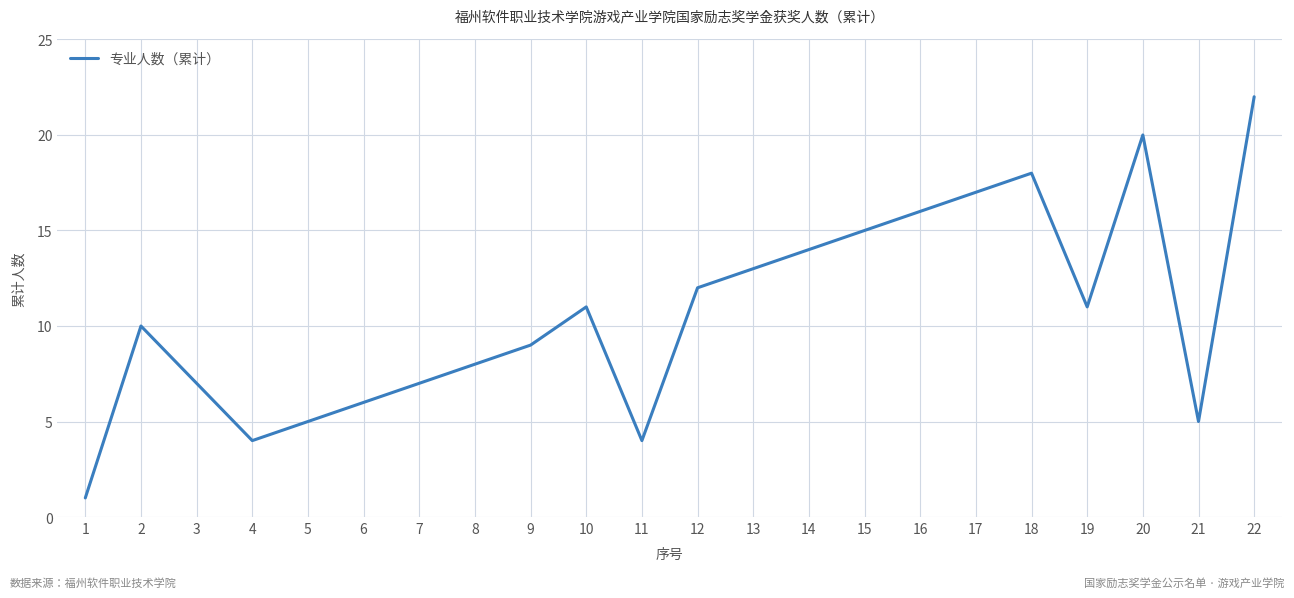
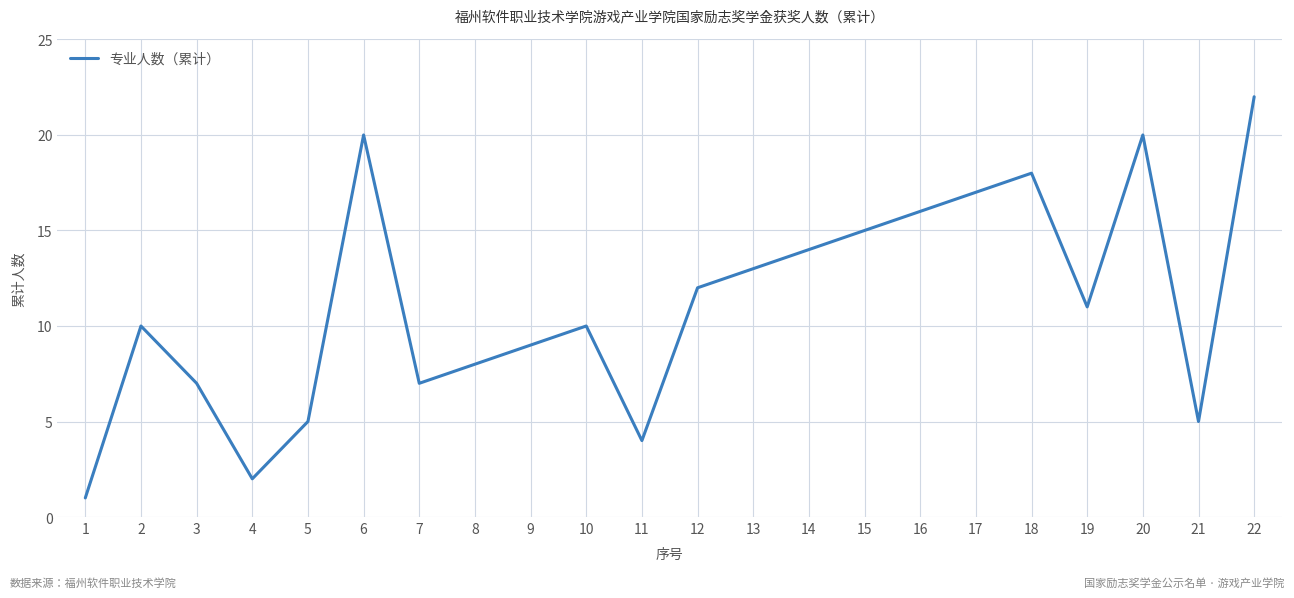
  {
    "1": 1,
    "2": 10,
    "3": 7,
-   "4": 4,
+   "4": 2,
    "5": 5,
-   "6": 6,
+   "6": 20,
    "7": 7,
    "8": 8,
    "9": 9,
-   "10": 11,
+   "10": 10,
    "11": 4,
    "12": 12,
    "13": 13,
    "14": 14,
    "15": 15,
    "16": 16,
    "17": 17,
    "18": 18,
    "19": 11,
    "20": 20,
    "21": 5,
    "22": 22
  }
